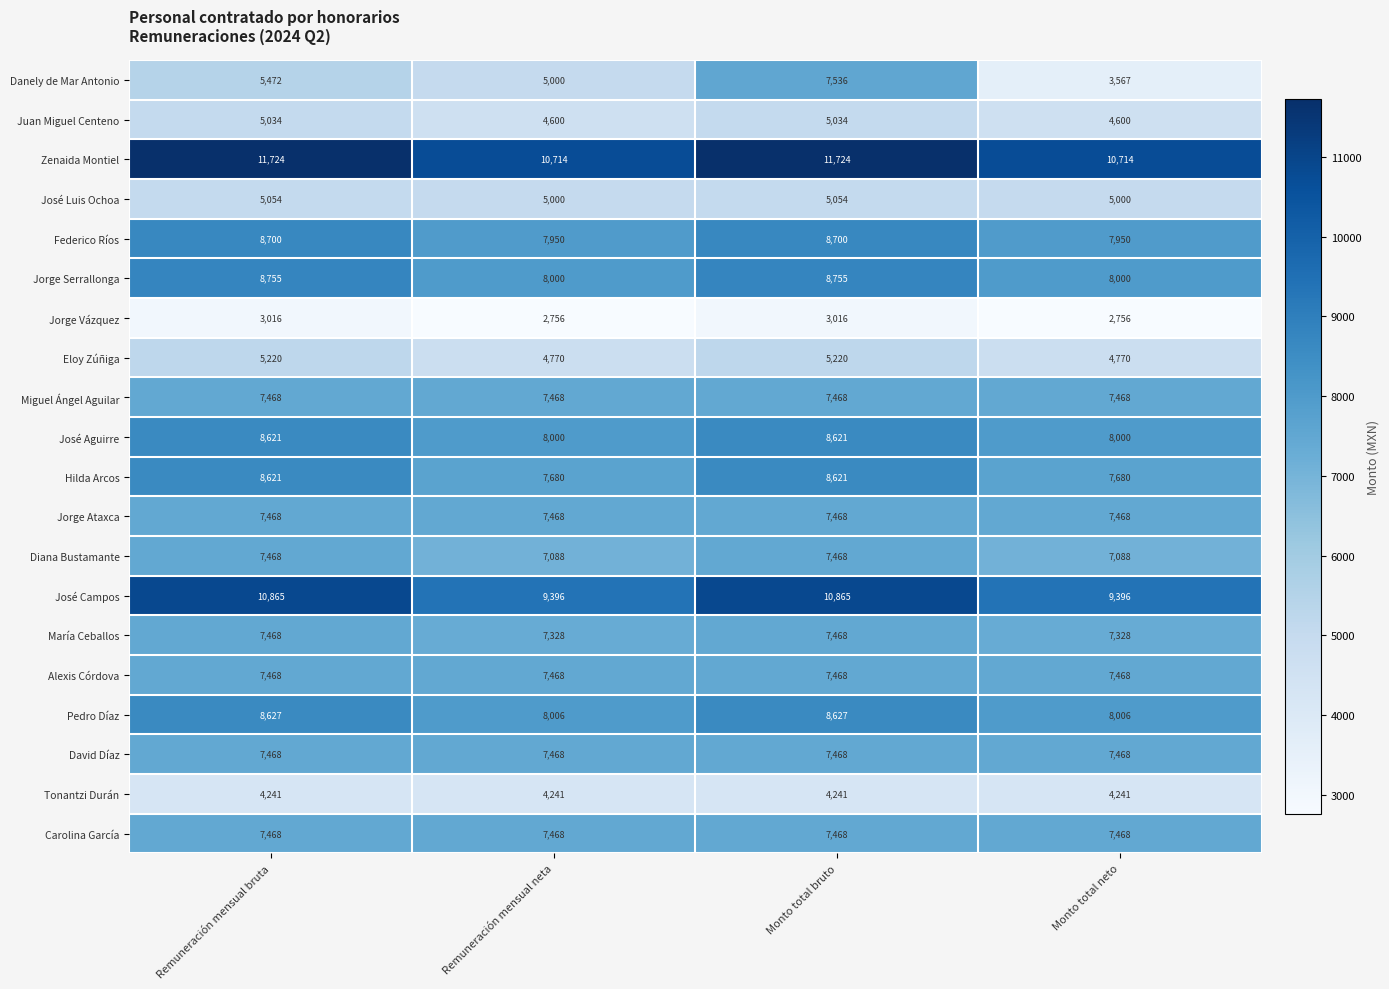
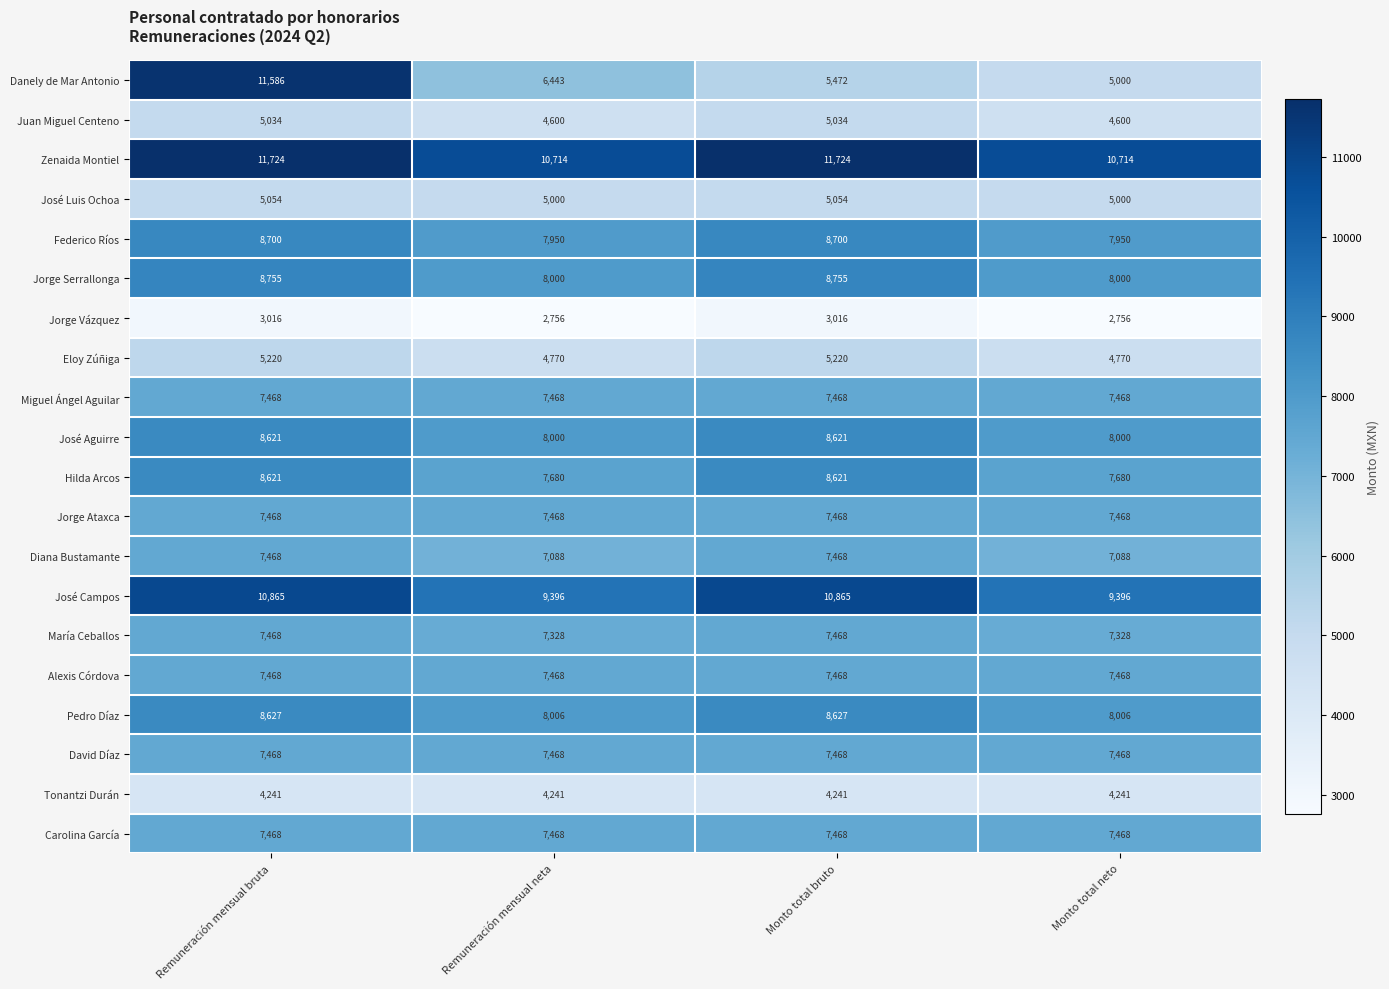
  {
    "Danely de Mar Antonio": {
-     "Remuneración mensual bruta": "5,472",
-     "Remuneración mensual neta": "5,000",
-     "Monto total bruto": "7,536",
-     "Monto total neto": "3,567"
+     "Remuneración mensual bruta": "11,586",
+     "Remuneración mensual neta": "6,443",
+     "Monto total bruto": "5,472",
+     "Monto total neto": "5,000"
    },
    "Juan Miguel Centeno": {
      "Remuneración mensual bruta": "5,034",
      "Remuneración mensual neta": "4,600",
      "Monto total bruto": "5,034",
      "Monto total neto": "4,600"
    },
    "Zenaida Montiel": {
      "Remuneración mensual bruta": "11,724",
      "Remuneración mensual neta": "10,714",
      "Monto total bruto": "11,724",
      "Monto total neto": "10,714"
    },
    "José Luis Ochoa": {
      "Remuneración mensual bruta": "5,054",
      "Remuneración mensual neta": "5,000",
      "Monto total bruto": "5,054",
      "Monto total neto": "5,000"
    },
    "Federico Ríos": {
      "Remuneración mensual bruta": "8,700",
      "Remuneración mensual neta": "7,950",
      "Monto total bruto": "8,700",
      "Monto total neto": "7,950"
    },
    "Jorge Serrallonga": {
      "Remuneración mensual bruta": "8,755",
      "Remuneración mensual neta": "8,000",
      "Monto total bruto": "8,755",
      "Monto total neto": "8,000"
    },
    "Jorge Vázquez": {
      "Remuneración mensual bruta": "3,016",
      "Remuneración mensual neta": "2,756",
      "Monto total bruto": "3,016",
      "Monto total neto": "2,756"
    },
    "Eloy Zúñiga": {
      "Remuneración mensual bruta": "5,220",
      "Remuneración mensual neta": "4,770",
      "Monto total bruto": "5,220",
      "Monto total neto": "4,770"
    },
    "Miguel Ángel Aguilar": {
      "Remuneración mensual bruta": "7,468",
      "Remuneración mensual neta": "7,468",
      "Monto total bruto": "7,468",
      "Monto total neto": "7,468"
    },
    "José Aguirre": {
      "Remuneración mensual bruta": "8,621",
      "Remuneración mensual neta": "8,000",
      "Monto total bruto": "8,621",
      "Monto total neto": "8,000"
    },
    "Hilda Arcos": {
      "Remuneración mensual bruta": "8,621",
      "Remuneración mensual neta": "7,680",
      "Monto total bruto": "8,621",
      "Monto total neto": "7,680"
    },
    "Jorge Ataxca": {
      "Remuneración mensual bruta": "7,468",
      "Remuneración mensual neta": "7,468",
      "Monto total bruto": "7,468",
      "Monto total neto": "7,468"
    },
    "Diana Bustamante": {
      "Remuneración mensual bruta": "7,468",
      "Remuneración mensual neta": "7,088",
      "Monto total bruto": "7,468",
      "Monto total neto": "7,088"
    },
    "José Campos": {
      "Remuneración mensual bruta": "10,865",
      "Remuneración mensual neta": "9,396",
      "Monto total bruto": "10,865",
      "Monto total neto": "9,396"
    },
    "María Ceballos": {
      "Remuneración mensual bruta": "7,468",
      "Remuneración mensual neta": "7,328",
      "Monto total bruto": "7,468",
      "Monto total neto": "7,328"
    },
    "Alexis Córdova": {
      "Remuneración mensual bruta": "7,468",
      "Remuneración mensual neta": "7,468",
      "Monto total bruto": "7,468",
      "Monto total neto": "7,468"
    },
    "Pedro Díaz": {
      "Remuneración mensual bruta": "8,627",
      "Remuneración mensual neta": "8,006",
      "Monto total bruto": "8,627",
      "Monto total neto": "8,006"
    },
    "David Díaz": {
      "Remuneración mensual bruta": "7,468",
      "Remuneración mensual neta": "7,468",
      "Monto total bruto": "7,468",
      "Monto total neto": "7,468"
    },
    "Tonantzi Durán": {
      "Remuneración mensual bruta": "4,241",
      "Remuneración mensual neta": "4,241",
      "Monto total bruto": "4,241",
      "Monto total neto": "4,241"
    },
    "Carolina García": {
      "Remuneración mensual bruta": "7,468",
      "Remuneración mensual neta": "7,468",
      "Monto total bruto": "7,468",
      "Monto total neto": "7,468"
    }
  }
